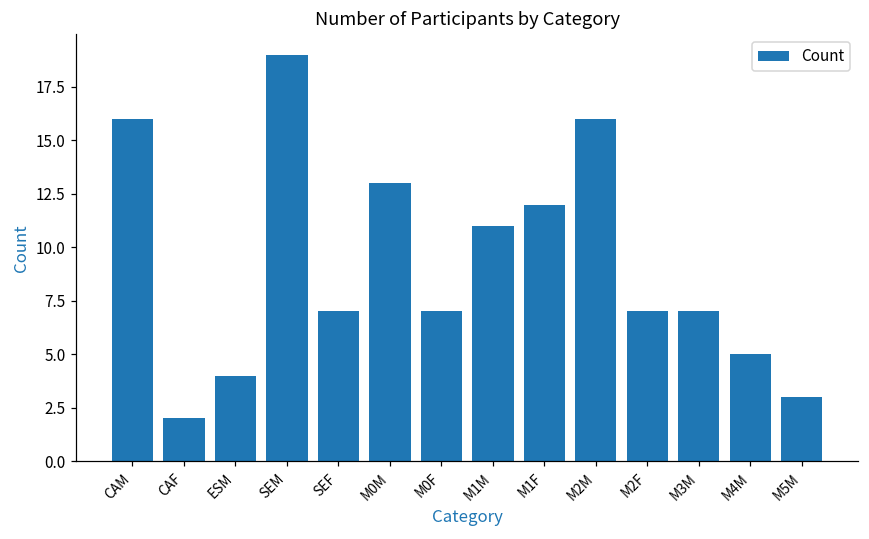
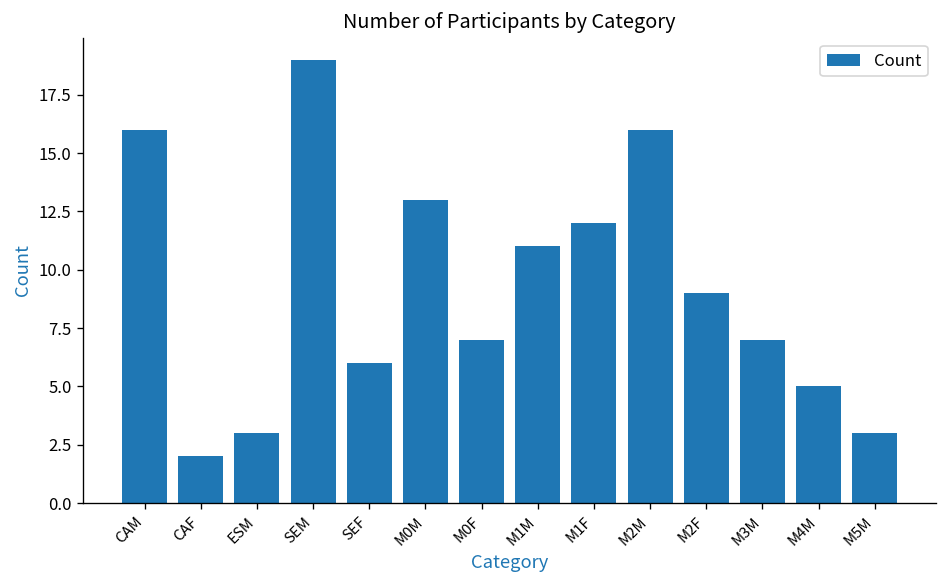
  {
    "CAM": 16,
    "CAF": 2,
-   "ESM": 4,
+   "ESM": 3,
    "SEM": 19,
-   "SEF": 7,
+   "SEF": 6,
    "M0M": 13,
    "M0F": 7,
    "M1M": 11,
    "M1F": 12,
    "M2M": 16,
-   "M2F": 7,
+   "M2F": 9,
    "M3M": 7,
    "M4M": 5,
    "M5M": 3
  }
